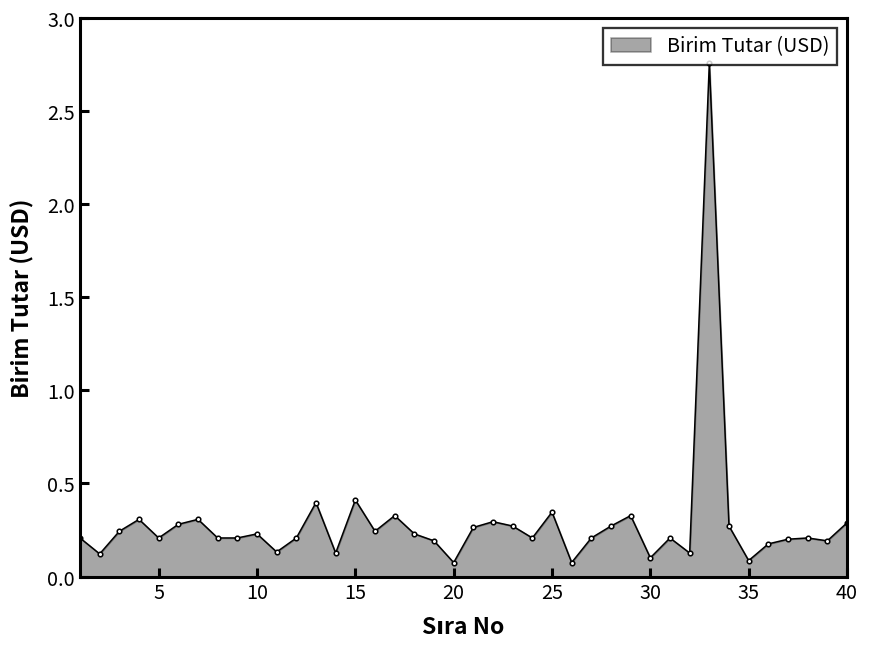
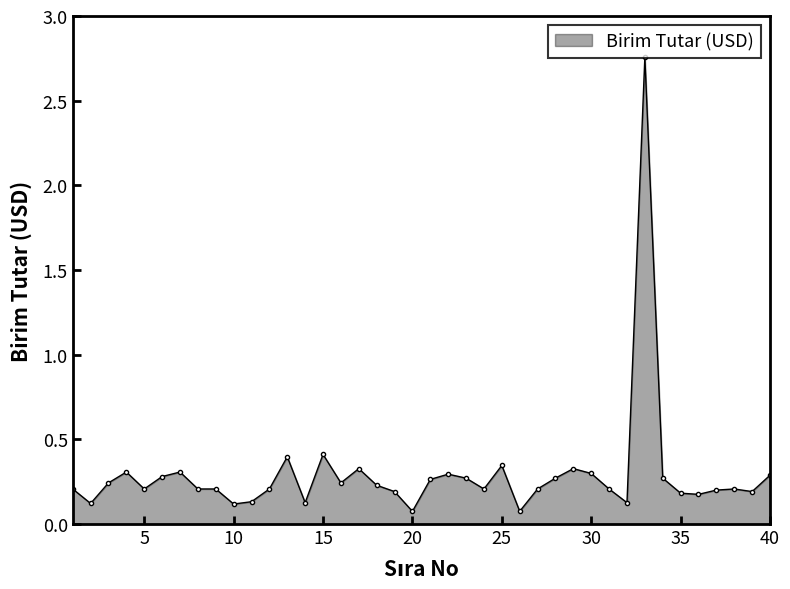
  {
    "5": 0.21,
-   "10": 0.23,
+   "10": 0.12,
    "15": 0.41,
    "20": 0.07,
    "25": 0.35,
-   "30": 0.10,
-   "35": 0.09,
+   "30": 0.30,
+   "35": 0.18,
    "40": 0.29
  }
